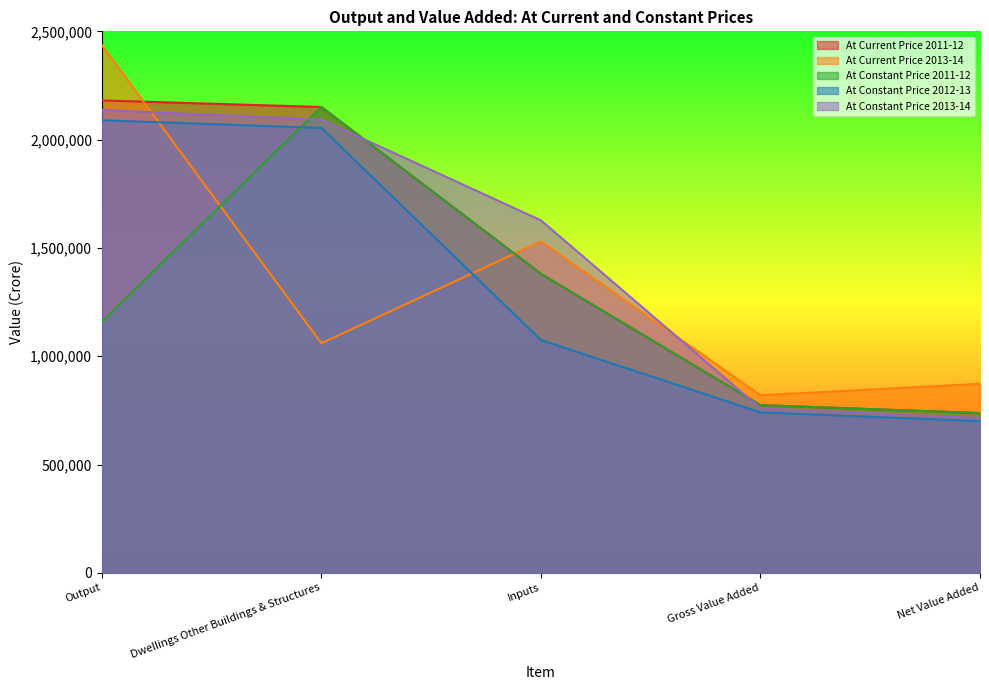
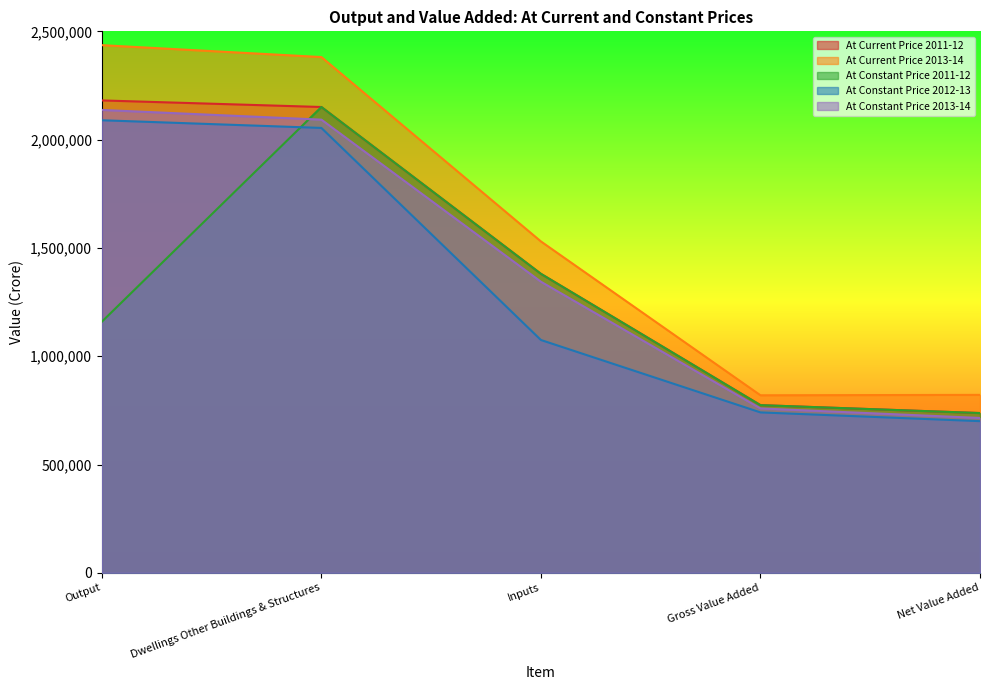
  {
    "At Current Price 2011-12": {
      "Output": "2,180,000"
    },
    "At Current Price 2013-14": {
      "Output": "2,440,000",
-     "Dwellings Other Buildings & Structures": "1,060,000",
+     "Dwellings Other Buildings & Structures": "2,380,000",
      "Inputs": "1,530,000",
      "Gross Value Added": "820,000",
-     "Net Value Added": "870,000"
+     "Net Value Added": "820,000"
    },
    "At Constant Price 2011-12": {
      "Output": "1,160,000"
    },
    "At Constant Price 2012-13": {
      "Output": "2,090,000",
      "Dwellings Other Buildings & Structures": "2,050,000",
      "Inputs": "1,070,000",
      "Gross Value Added": "740,000",
      "Net Value Added": "700,000"
    },
    "At Constant Price 2013-14": {
      "Output": "2,140,000",
      "Dwellings Other Buildings & Structures": "2,090,000",
-     "Inputs": "1,630,000",
+     "Inputs": "1,340,000",
      "Gross Value Added": "760,000",
      "Net Value Added": "710,000"
    }
  }
